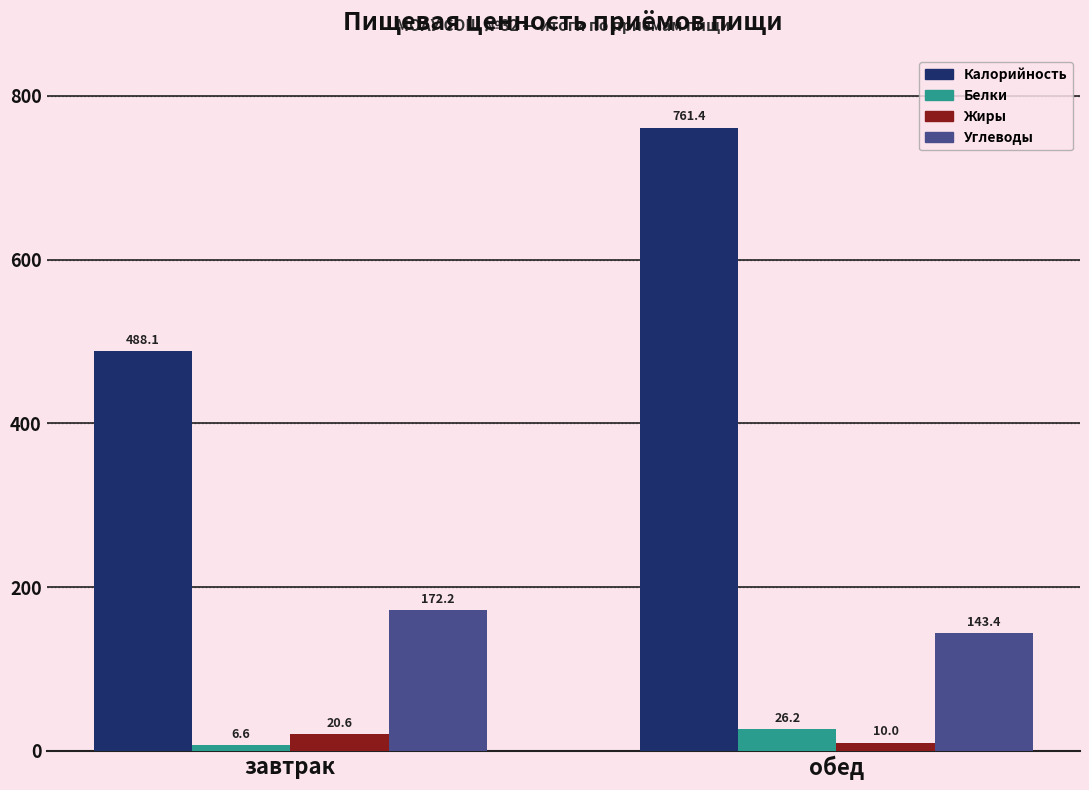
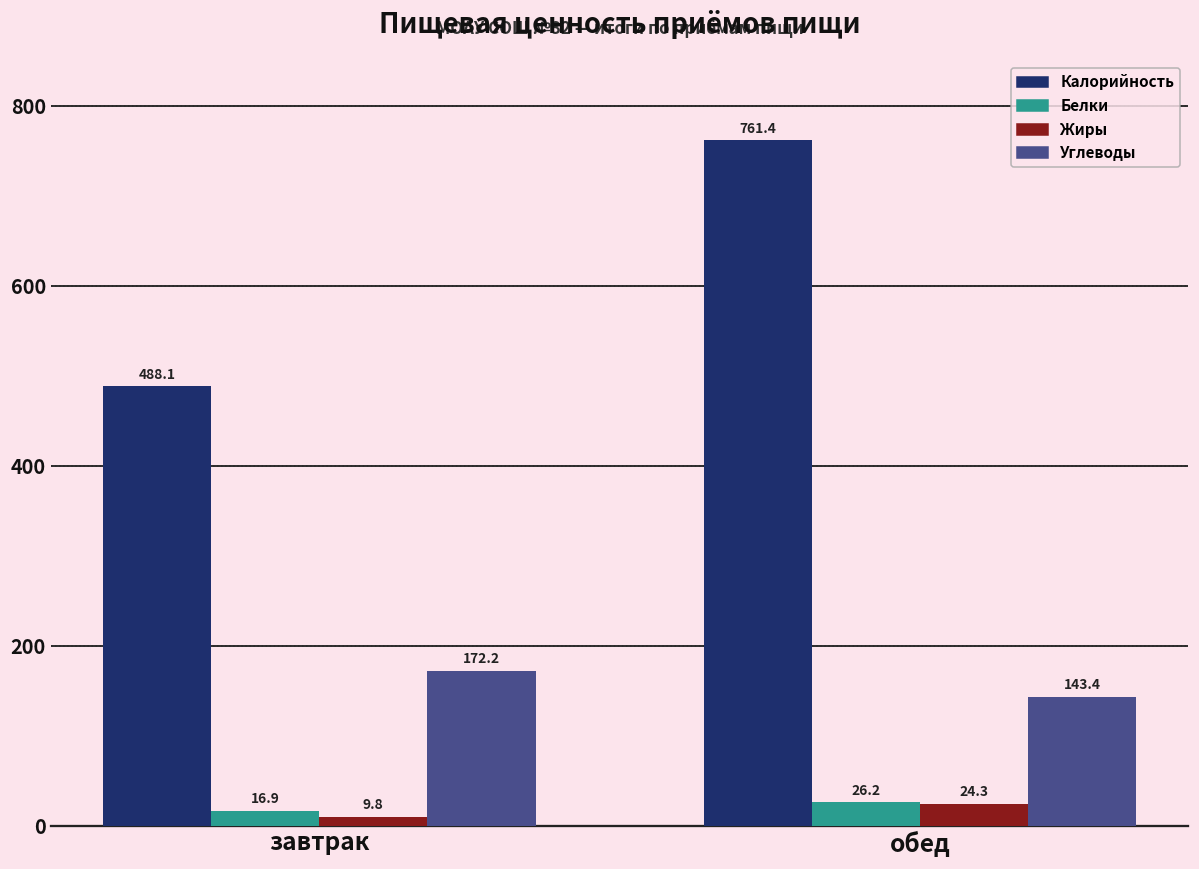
  {
    "Калорийность": {
      "завтрак": 488.1,
      "обед": 761.4
    },
    "Белки": {
-     "завтрак": 6.6,
+     "завтрак": 16.9,
      "обед": 26.2
    },
    "Жиры": {
-     "завтрак": 20.6,
-     "обед": 10.0
+     "завтрак": 9.8,
+     "обед": 24.3
    },
    "Углеводы": {
      "завтрак": 172.2,
      "обед": 143.4
    }
  }
